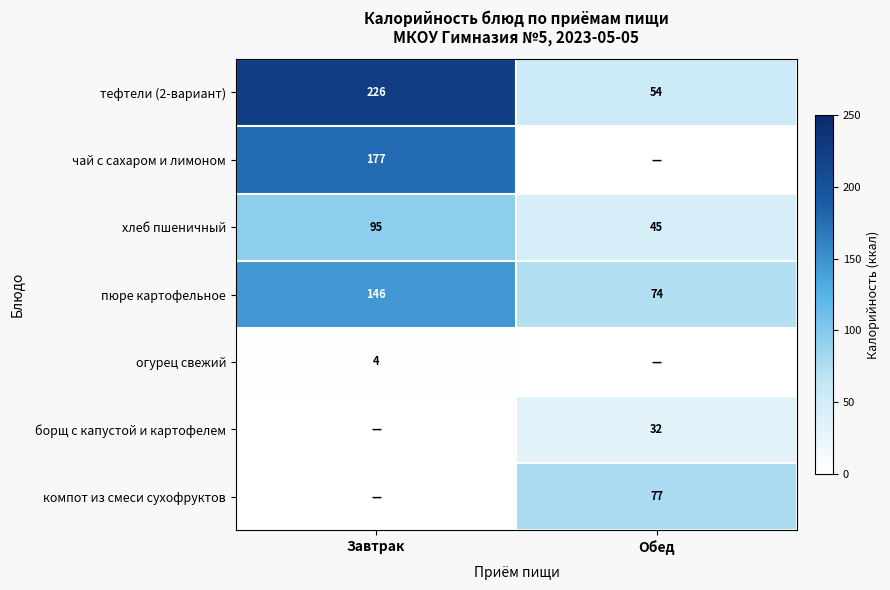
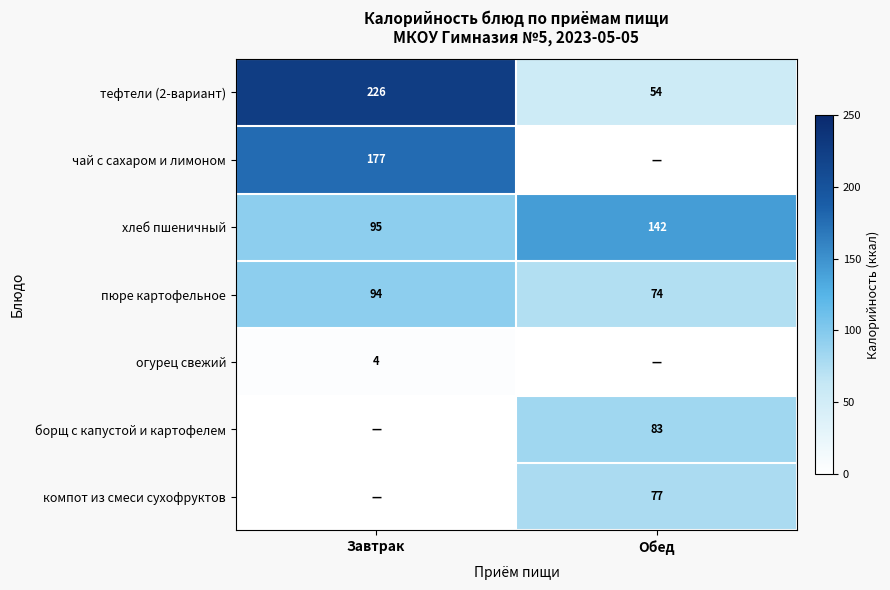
  {
    "тефтели (2-вариант)": {
      "Завтрак": 226,
      "Обед": 54
    },
    "чай с сахаром и лимоном": {
      "Завтрак": 177
    },
    "хлеб пшеничный": {
      "Завтрак": 95,
-     "Обед": 45
+     "Обед": 142
    },
    "пюре картофельное": {
-     "Завтрак": 146,
+     "Завтрак": 94,
      "Обед": 74
    },
    "огурец свежий": {
      "Завтрак": 4
    },
    "борщ с капустой и картофелем": {
-     "Обед": 32
+     "Обед": 83
    },
    "компот из смеси сухофруктов": {
      "Обед": 77
    }
  }
